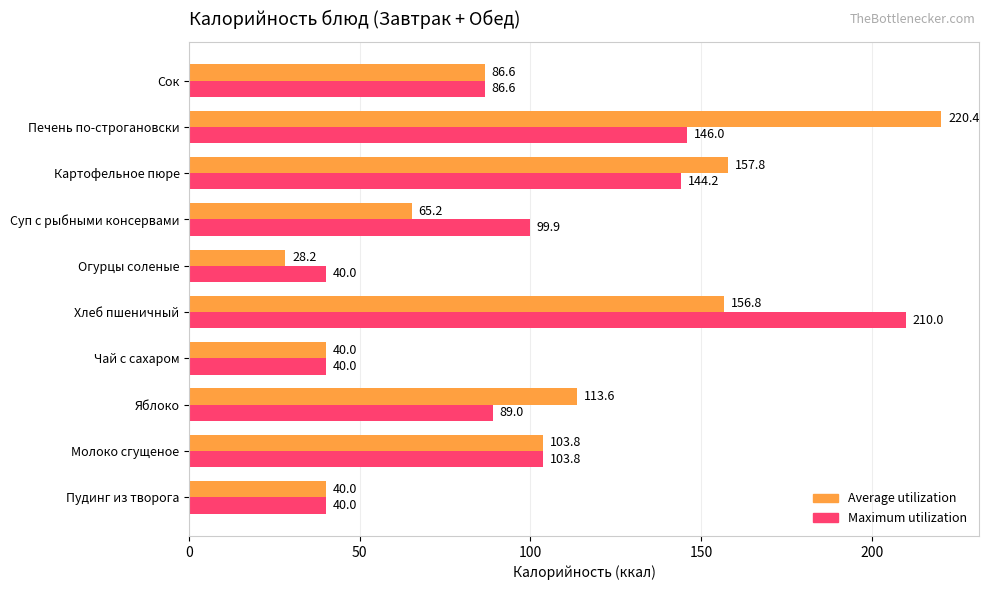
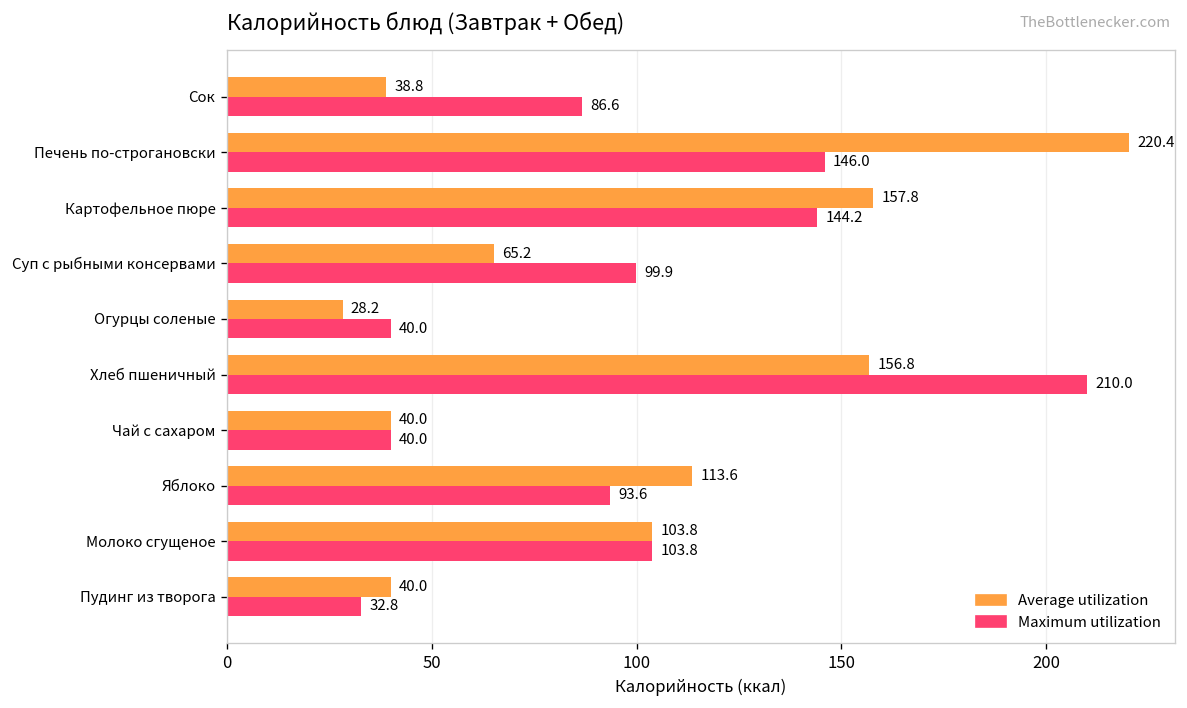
  {
    "Average utilization": {
-     "Сок": 86.6,
+     "Сок": 38.8,
      "Печень по-строгановски": 220.4,
      "Картофельное пюре": 157.8,
      "Суп с рыбными консервами": 65.2,
      "Огурцы соленые": 28.2,
      "Хлеб пшеничный": 156.8,
      "Чай с сахаром": 40.0,
      "Яблоко": 113.6,
      "Молоко сгущеное": 103.8,
      "Пудинг из творога": 40.0
    },
    "Maximum utilization": {
      "Сок": 86.6,
      "Печень по-строгановски": 146.0,
      "Картофельное пюре": 144.2,
      "Суп с рыбными консервами": 99.9,
      "Огурцы соленые": 40.0,
      "Хлеб пшеничный": 210.0,
      "Чай с сахаром": 40.0,
-     "Яблоко": 89.0,
+     "Яблоко": 93.6,
      "Молоко сгущеное": 103.8,
-     "Пудинг из творога": 40.0
+     "Пудинг из творога": 32.8
    }
  }
